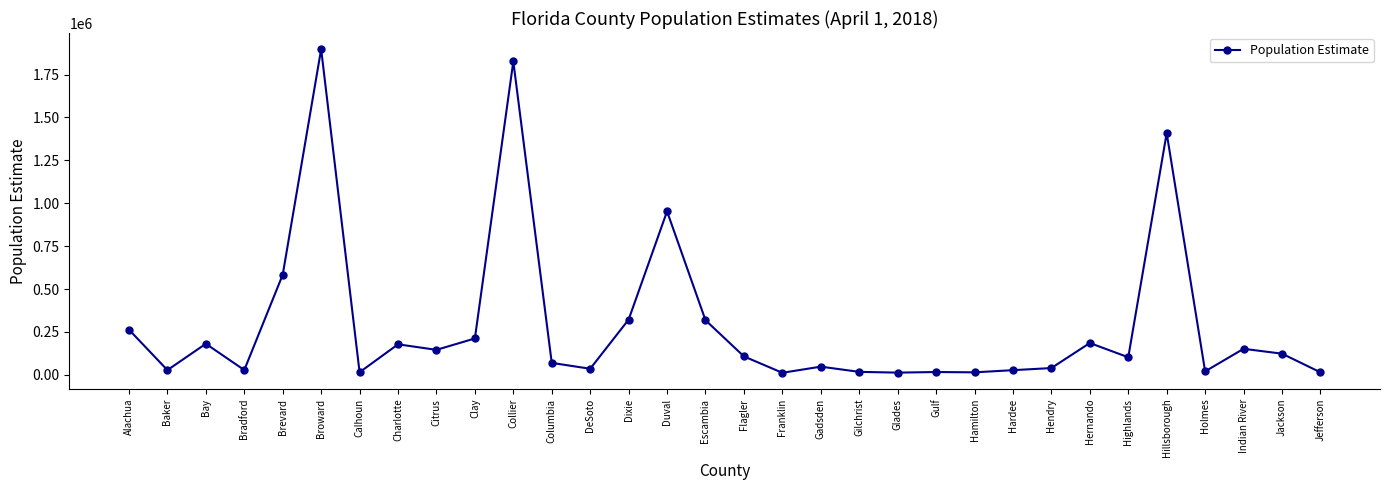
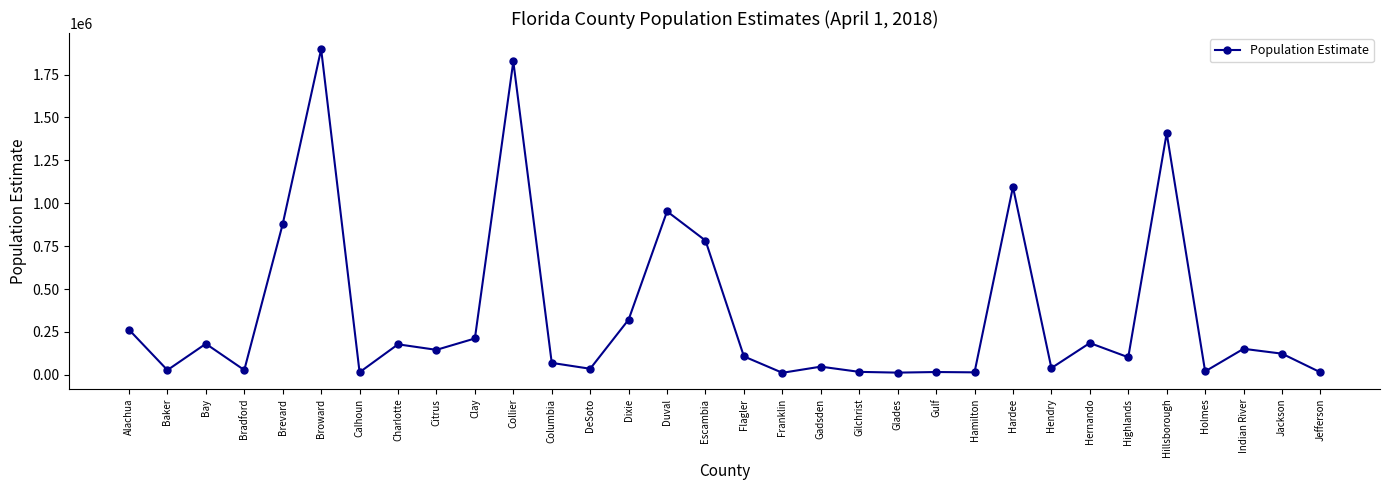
  {
    "Alachua": 260000,
    "Baker": 30000,
    "Bay": 180000,
    "Bradford": 30000,
-   "Brevard": 580000,
+   "Brevard": 880000,
    "Broward": 1900000,
    "Calhoun": 20000,
    "Charlotte": 180000,
    "Citrus": 150000,
    "Clay": 210000,
    "Collier": 1830000,
    "Columbia": 70000,
    "DeSoto": 40000,
    "Dixie": 320000,
    "Duval": 950000,
-   "Escambia": 320000,
+   "Escambia": 780000,
    "Flagler": 110000,
    "Franklin": 10000,
    "Gadsden": 50000,
    "Gilchrist": 20000,
    "Glades": 10000,
    "Gulf": 20000,
    "Hamilton": 10000,
-   "Hardee": 30000,
+   "Hardee": 1100000,
    "Hendry": 40000,
    "Hernando": 190000,
    "Highlands": 100000,
    "Hillsborough": 1410000,
    "Holmes": 20000,
    "Indian River": 150000,
    "Jackson": 120000,
    "Jefferson": 10000
  }
